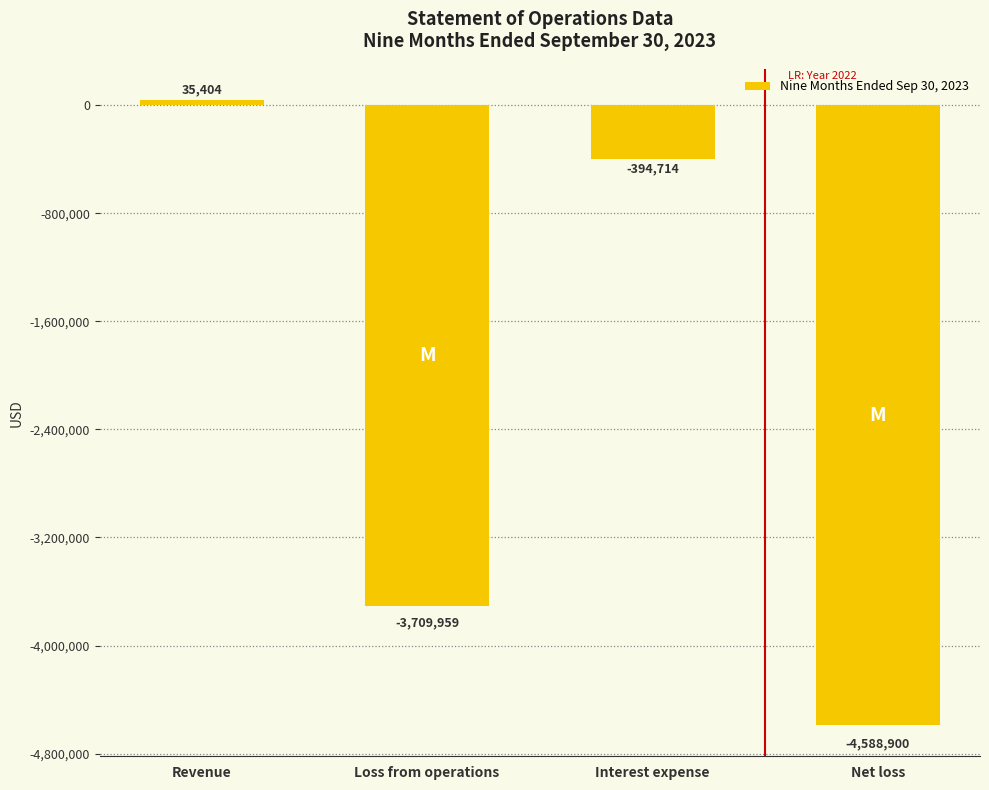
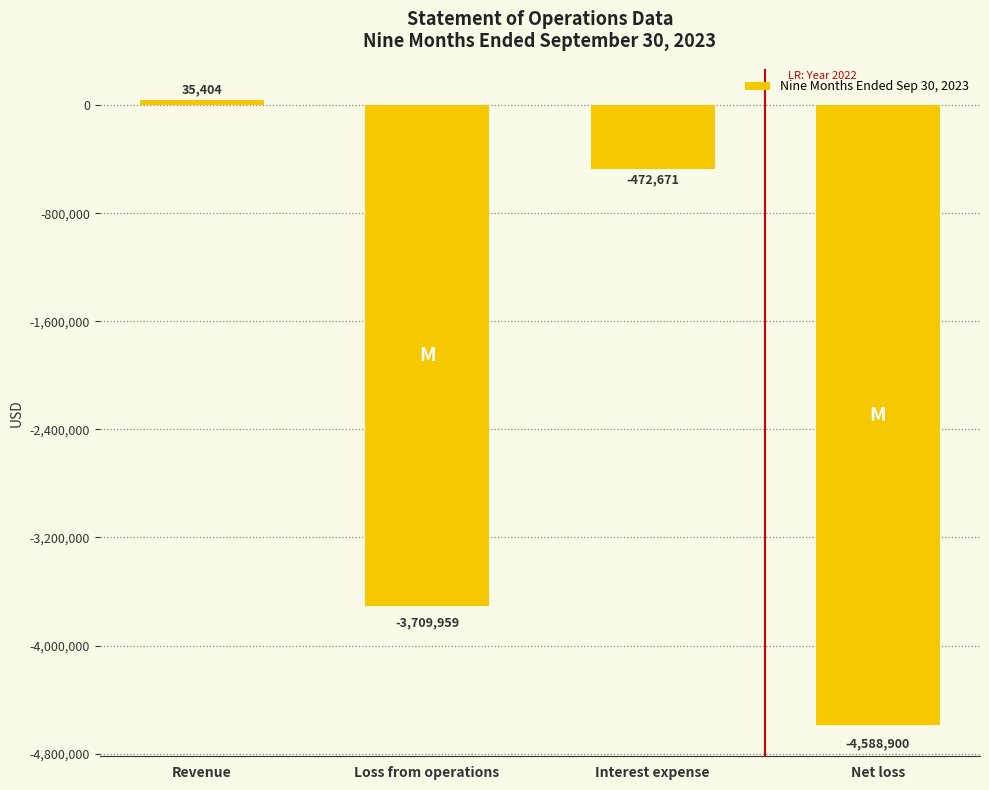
  {
    "Revenue": "35,404",
    "Loss from operations": "-3,709,959",
-   "Interest expense": "-394,714",
+   "Interest expense": "-472,671",
    "Net loss": "-4,588,900"
  }
